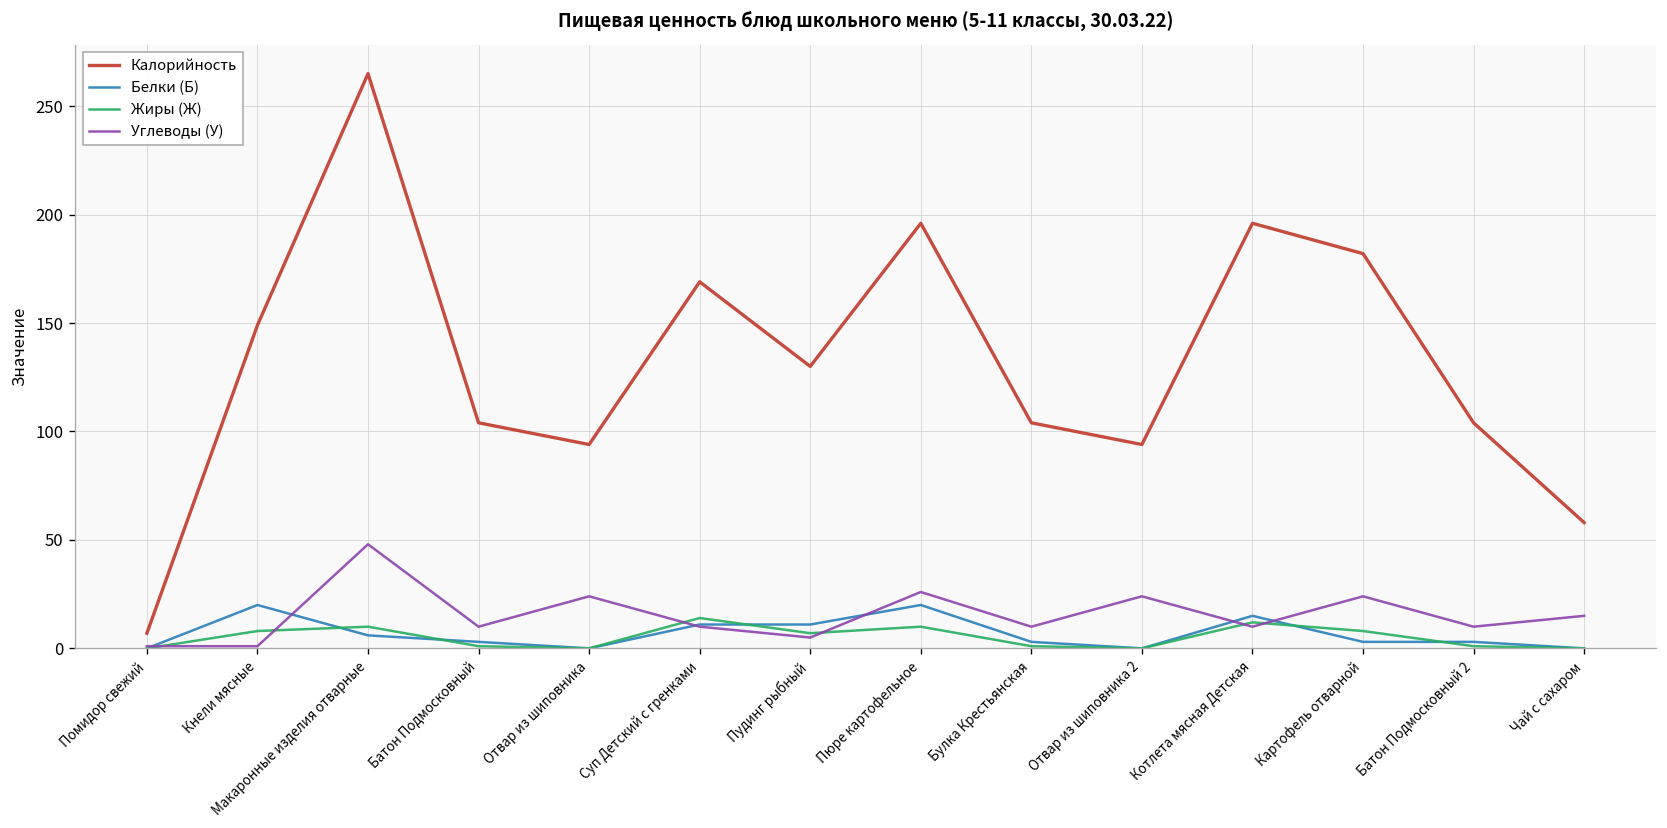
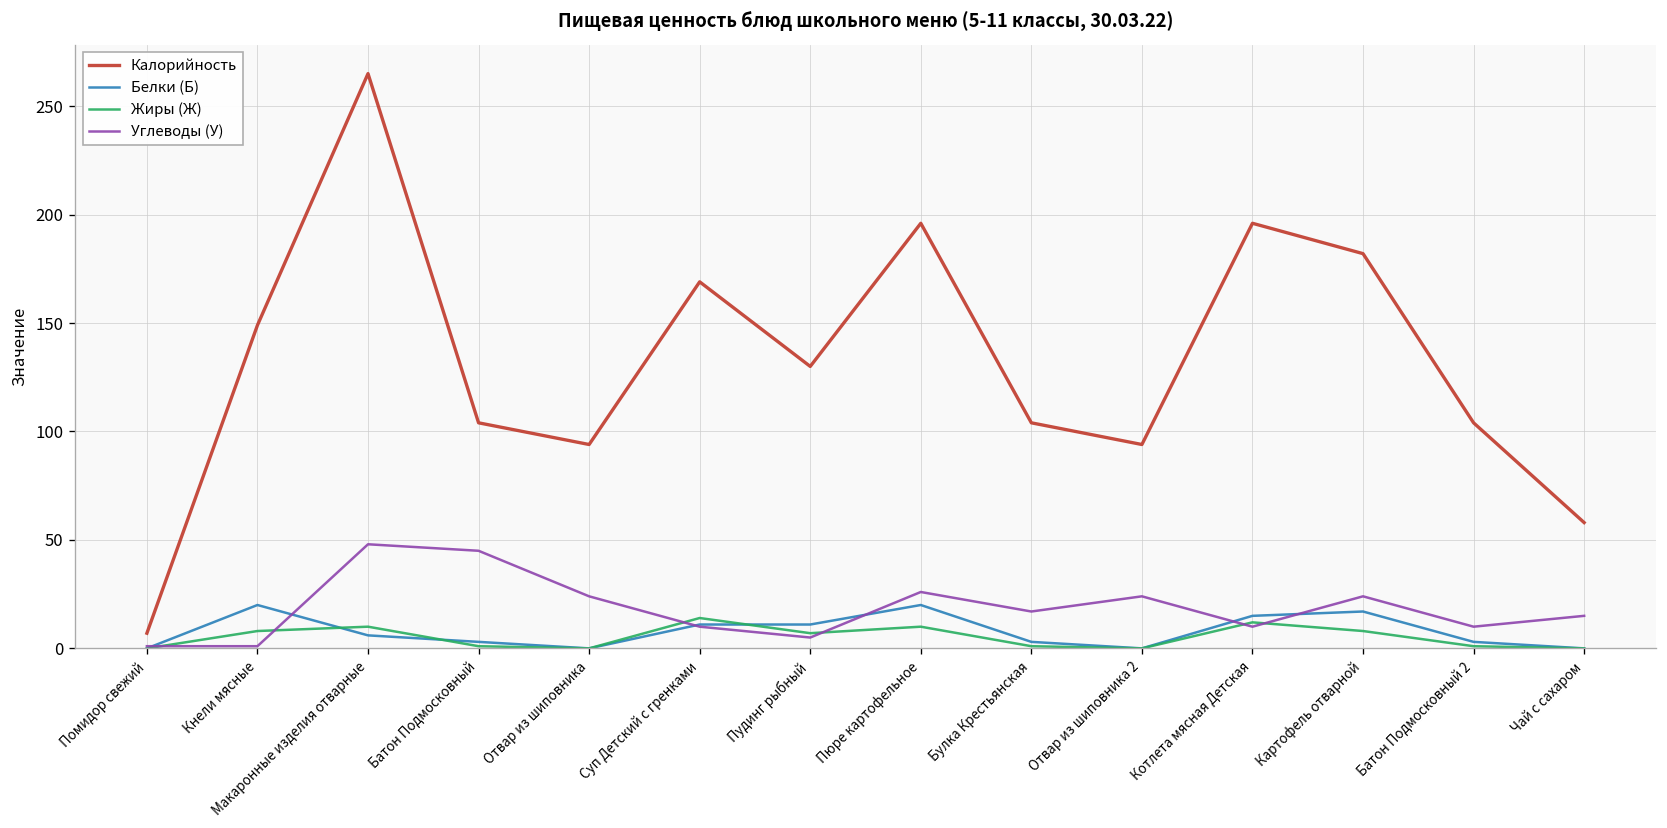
  {
    "Калорийность": {
      "Помидор свежий": 7,
      "Кнели мясные": 149,
      "Макаронные изделия отварные": 265,
      "Батон Подмосковный": 104,
      "Отвар из шиповника": 94,
      "Суп Детский с гренками": 169,
      "Пудинг рыбный": 130,
      "Пюре картофельное": 196,
      "Булка Крестьянская": 104,
      "Отвар из шиповника 2": 94,
      "Котлета мясная Детская": 196,
      "Картофель отварной": 182,
      "Батон Подмосковный 2": 104,
      "Чай с сахаром": 58
    },
    "Белки (Б)": {
      "Кнели мясные": 20,
      "Макаронные изделия отварные": 6,
      "Батон Подмосковный": 3,
      "Пудинг рыбный": 11,
      "Пюре картофельное": 20,
      "Булка Крестьянская": 3,
      "Котлета мясная Детская": 15,
-     "Картофель отварной": 3,
+     "Картофель отварной": 17,
      "Батон Подмосковный 2": 3
    },
    "Жиры (Ж)": {
      "Кнели мясные": 8,
      "Макаронные изделия отварные": 10,
      "Батон Подмосковный": 1,
      "Суп Детский с гренками": 14,
      "Пудинг рыбный": 7,
      "Пюре картофельное": 10,
      "Булка Крестьянская": 1,
      "Котлета мясная Детская": 12,
      "Картофель отварной": 8,
      "Батон Подмосковный 2": 1
    },
    "Углеводы (У)": {
      "Кнели мясные": 1,
      "Макаронные изделия отварные": 48,
-     "Батон Подмосковный": 10,
+     "Батон Подмосковный": 45,
      "Отвар из шиповника": 24,
      "Пудинг рыбный": 5,
      "Пюре картофельное": 26,
-     "Булка Крестьянская": 10,
+     "Булка Крестьянская": 17,
      "Отвар из шиповника 2": 24,
      "Котлета мясная Детская": 10,
      "Картофель отварной": 24,
      "Батон Подмосковный 2": 10,
      "Чай с сахаром": 15
    }
  }
